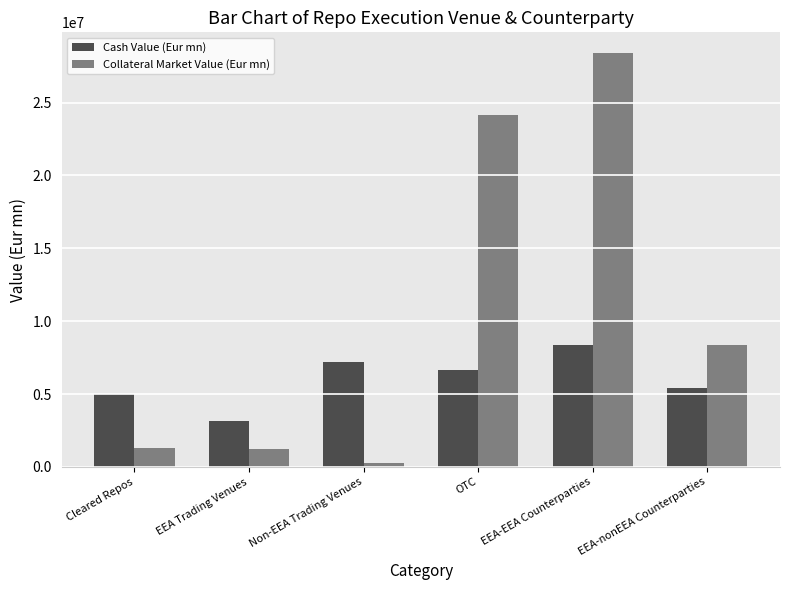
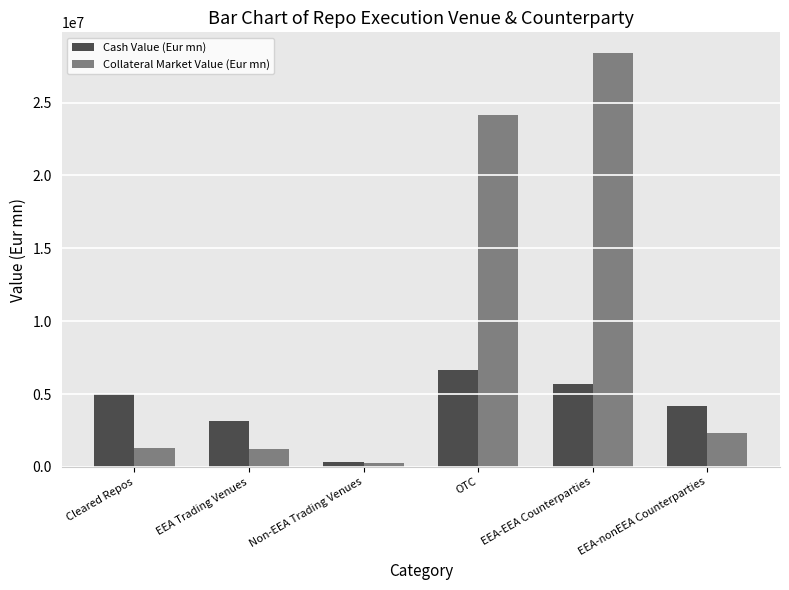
  {
    "Cash Value (Eur mn)": {
      "Cleared Repos": 5000000,
      "EEA Trading Venues": 3100000,
-     "Non-EEA Trading Venues": 7200000,
+     "Non-EEA Trading Venues": 400000,
      "OTC": 6600000,
-     "EEA-EEA Counterparties": 8400000,
-     "EEA-nonEEA Counterparties": 5400000
+     "EEA-EEA Counterparties": 5700000,
+     "EEA-nonEEA Counterparties": 4200000
    },
    "Collateral Market Value (Eur mn)": {
      "Cleared Repos": 1300000,
      "EEA Trading Venues": 1200000,
      "Non-EEA Trading Venues": 300000,
      "OTC": 24200000,
      "EEA-EEA Counterparties": 28400000,
-     "EEA-nonEEA Counterparties": 8400000
+     "EEA-nonEEA Counterparties": 2400000
    }
  }
